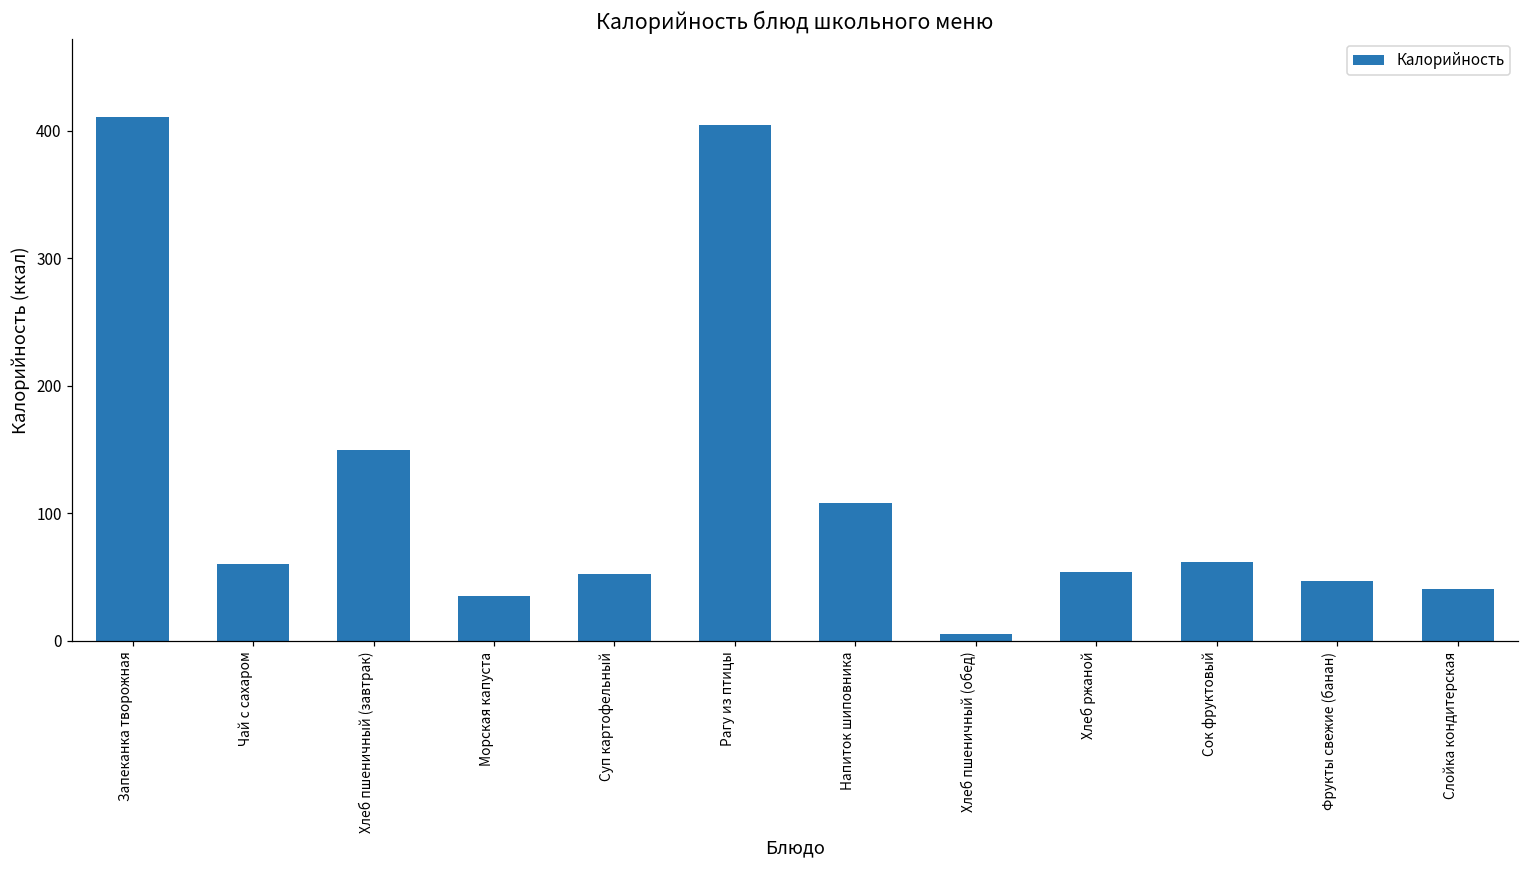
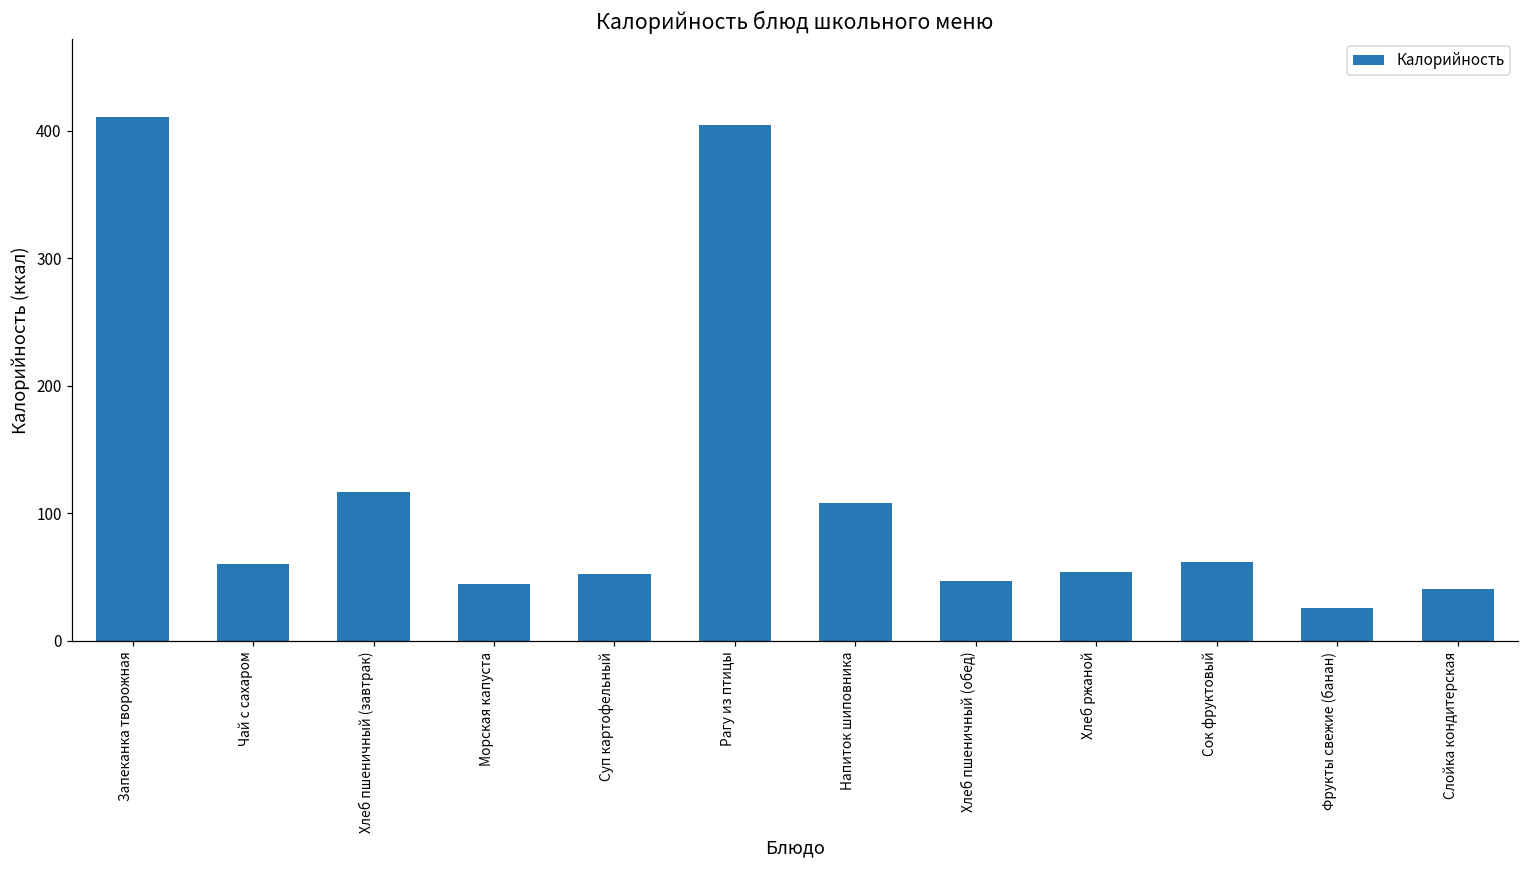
  {
    "Запеканка творожная": 411,
    "Чай с сахаром": 60,
-   "Хлеб пшеничный (завтрак)": 150,
-   "Морская капуста": 35,
+   "Хлеб пшеничный (завтрак)": 117,
+   "Морская капуста": 44,
    "Суп картофельный": 53,
    "Рагу из птицы": 404,
    "Напиток шиповника": 108,
-   "Хлеб пшеничный (обед)": 5,
+   "Хлеб пшеничный (обед)": 47,
    "Хлеб ржаной": 54,
    "Сок фруктовый": 62,
-   "Фрукты свежие (банан)": 47,
+   "Фрукты свежие (банан)": 26,
    "Слойка кондитерская": 41
  }
